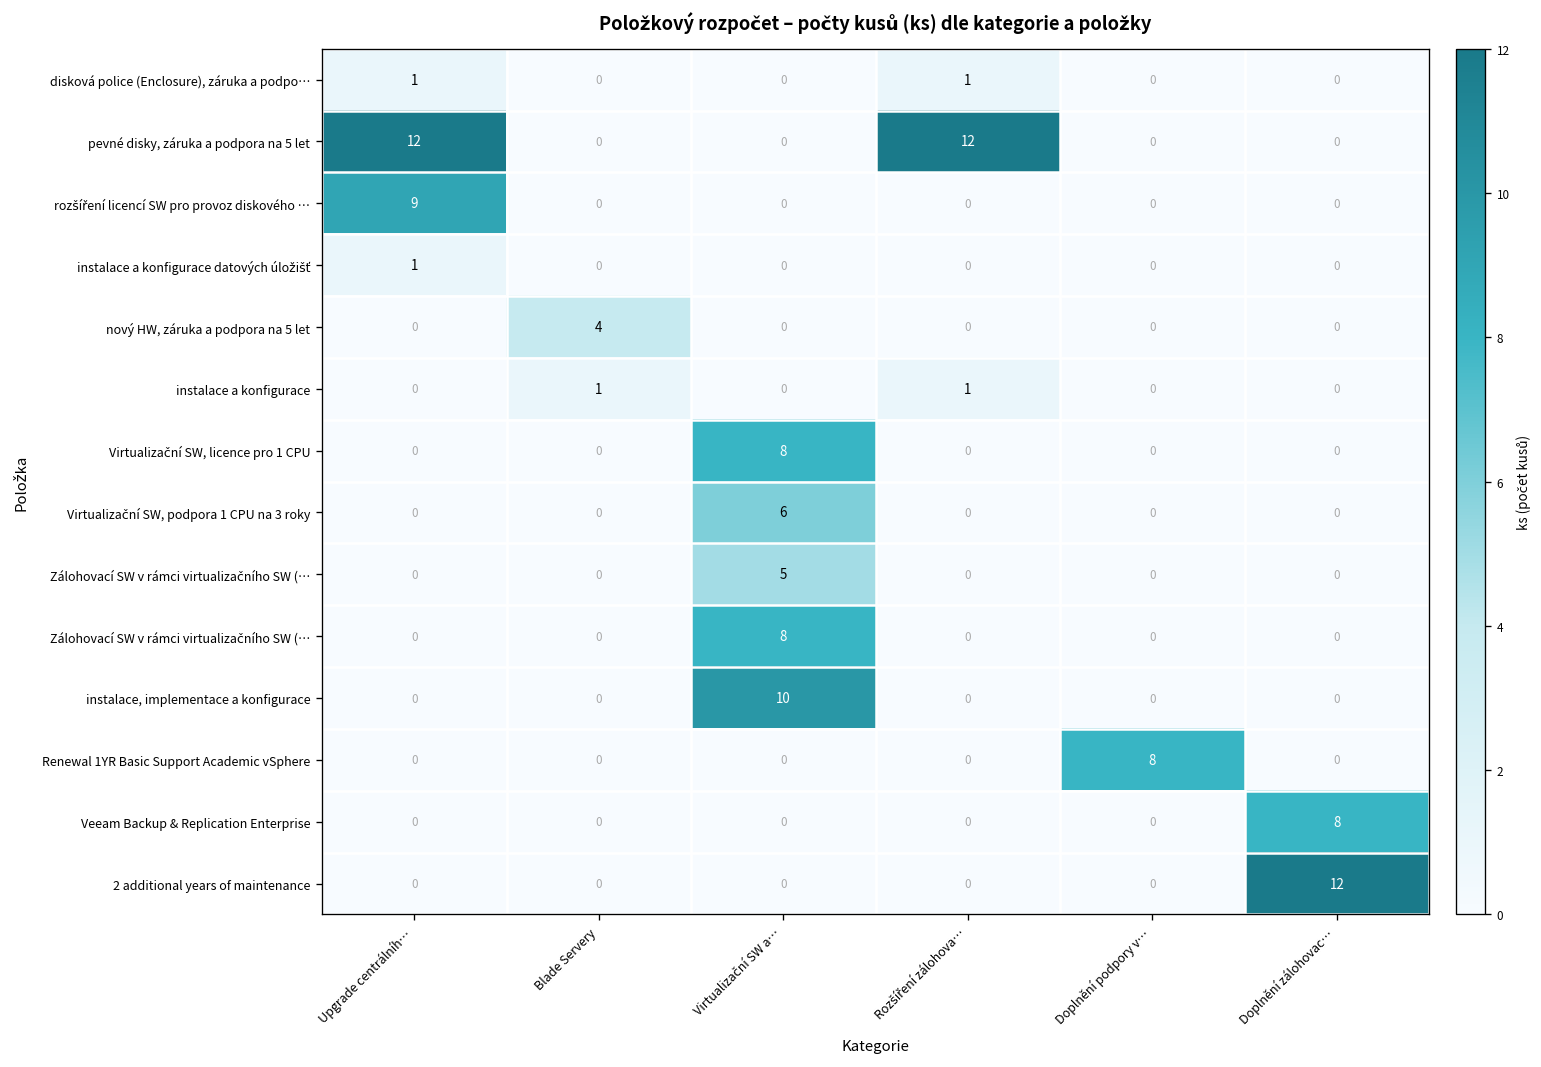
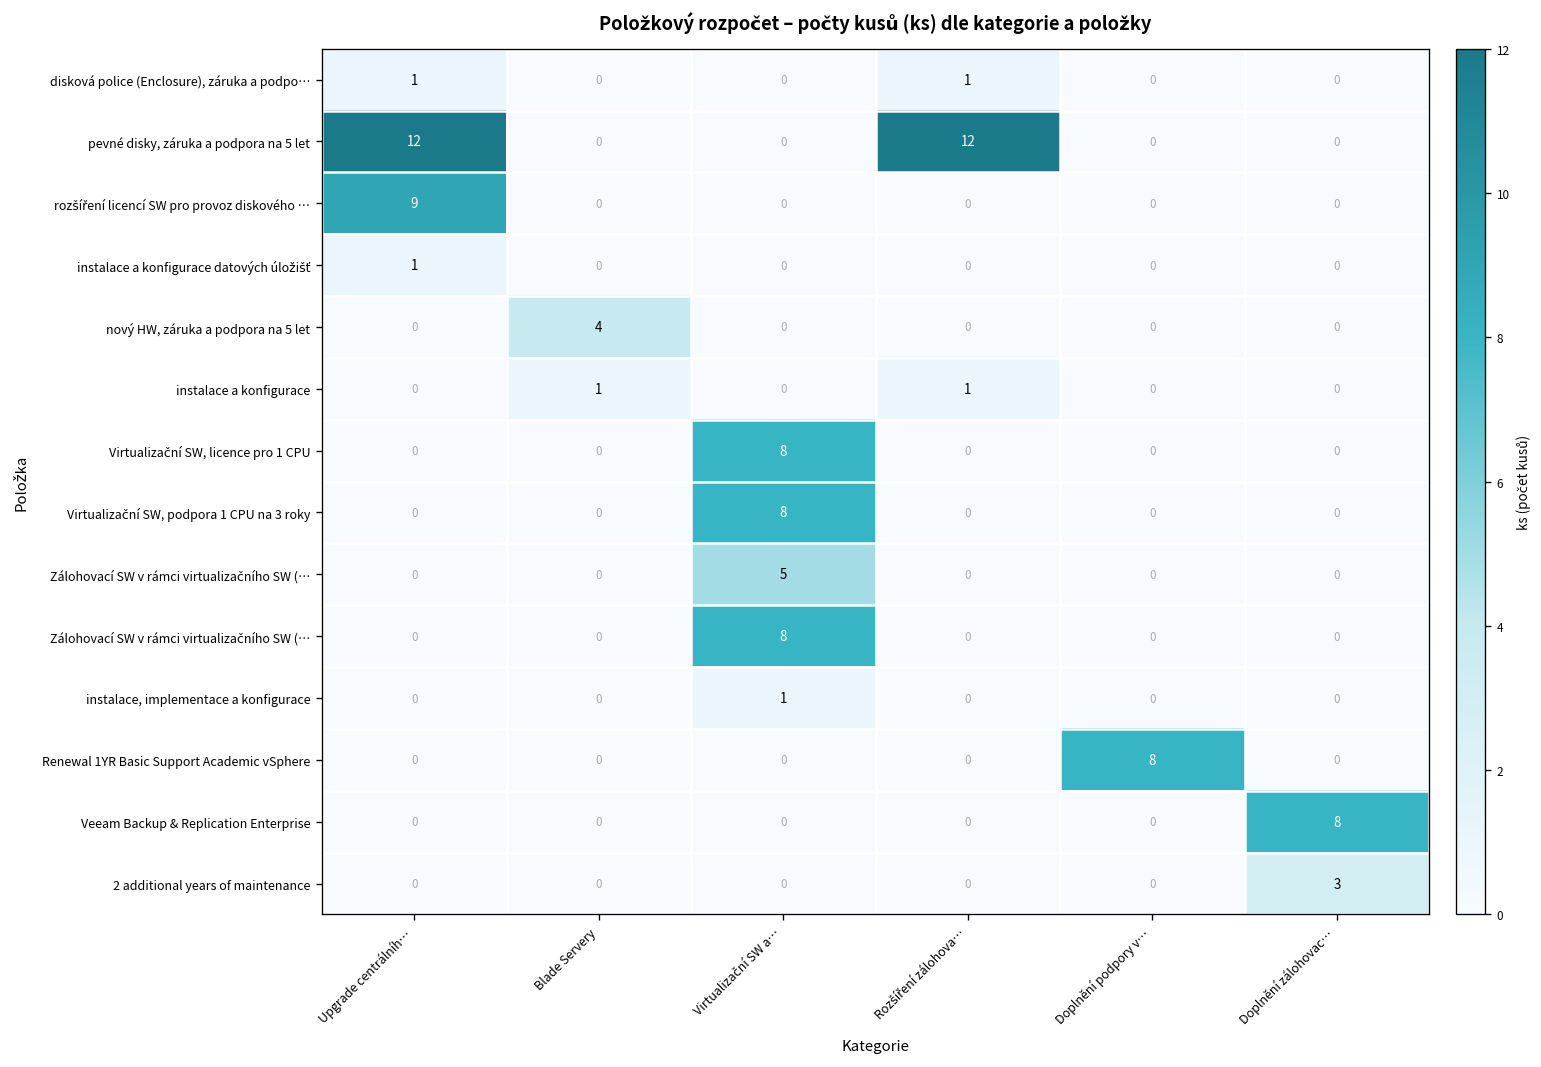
  {
    "disková police (Enclosure), záruka a podpo…": {
      "Upgrade centrálníh…": 1,
      "Blade Servery": 0,
      "Virtualizační SW a…": 0,
      "Rozšíření zálohova…": 1,
      "Doplnění podpory v…": 0,
      "Doplnění zálohovac…": 0
    },
    "pevné disky, záruka a podpora na 5 let": {
      "Upgrade centrálníh…": 12,
      "Blade Servery": 0,
      "Virtualizační SW a…": 0,
      "Rozšíření zálohova…": 12,
      "Doplnění podpory v…": 0,
      "Doplnění zálohovac…": 0
    },
    "rozšíření licencí SW pro provoz diskového …": {
      "Upgrade centrálníh…": 9,
      "Blade Servery": 0,
      "Virtualizační SW a…": 0,
      "Rozšíření zálohova…": 0,
      "Doplnění podpory v…": 0,
      "Doplnění zálohovac…": 0
    },
    "instalace a konfigurace datových úložišť": {
      "Upgrade centrálníh…": 1,
      "Blade Servery": 0,
      "Virtualizační SW a…": 0,
      "Rozšíření zálohova…": 0,
      "Doplnění podpory v…": 0,
      "Doplnění zálohovac…": 0
    },
    "nový HW, záruka a podpora na 5 let": {
      "Upgrade centrálníh…": 0,
      "Blade Servery": 4,
      "Virtualizační SW a…": 0,
      "Rozšíření zálohova…": 0,
      "Doplnění podpory v…": 0,
      "Doplnění zálohovac…": 0
    },
    "instalace a konfigurace": {
      "Upgrade centrálníh…": 0,
      "Blade Servery": 1,
      "Virtualizační SW a…": 0,
      "Rozšíření zálohova…": 1,
      "Doplnění podpory v…": 0,
      "Doplnění zálohovac…": 0
    },
    "Virtualizační SW, licence pro 1 CPU": {
      "Upgrade centrálníh…": 0,
      "Blade Servery": 0,
      "Virtualizační SW a…": 8,
      "Rozšíření zálohova…": 0,
      "Doplnění podpory v…": 0,
      "Doplnění zálohovac…": 0
    },
    "Virtualizační SW, podpora 1 CPU na 3 roky": {
      "Upgrade centrálníh…": 0,
      "Blade Servery": 0,
-     "Virtualizační SW a…": 6,
+     "Virtualizační SW a…": 8,
      "Rozšíření zálohova…": 0,
      "Doplnění podpory v…": 0,
      "Doplnění zálohovac…": 0
    },
    "instalace, implementace a konfigurace": {
      "Upgrade centrálníh…": 0,
      "Blade Servery": 0,
-     "Virtualizační SW a…": 10,
+     "Virtualizační SW a…": 1,
      "Rozšíření zálohova…": 0,
      "Doplnění podpory v…": 0,
      "Doplnění zálohovac…": 0
    },
    "Renewal 1YR Basic Support Academic vSphere": {
      "Upgrade centrálníh…": 0,
      "Blade Servery": 0,
      "Virtualizační SW a…": 0,
      "Rozšíření zálohova…": 0,
      "Doplnění podpory v…": 8,
      "Doplnění zálohovac…": 0
    },
    "Veeam Backup & Replication Enterprise": {
      "Upgrade centrálníh…": 0,
      "Blade Servery": 0,
      "Virtualizační SW a…": 0,
      "Rozšíření zálohova…": 0,
      "Doplnění podpory v…": 0,
      "Doplnění zálohovac…": 8
    },
    "2 additional years of maintenance": {
      "Upgrade centrálníh…": 0,
      "Blade Servery": 0,
      "Virtualizační SW a…": 0,
      "Rozšíření zálohova…": 0,
      "Doplnění podpory v…": 0,
-     "Doplnění zálohovac…": 12
+     "Doplnění zálohovac…": 3
    }
  }
